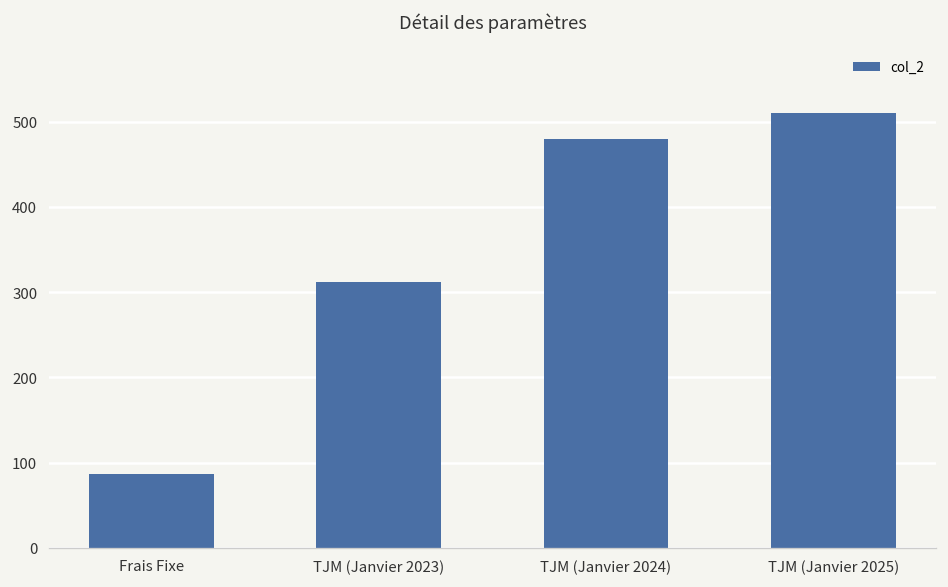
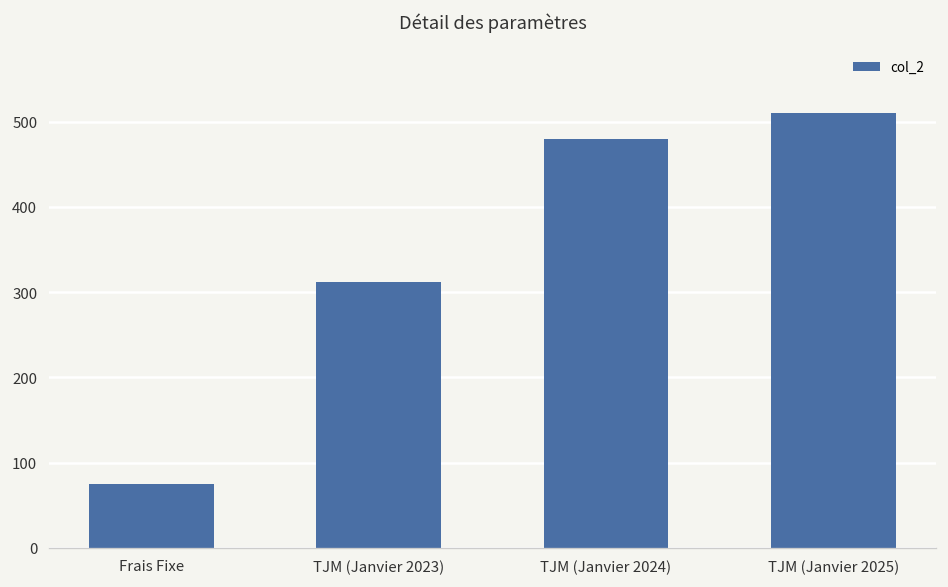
  {
-   "Frais Fixe": 90,
+   "Frais Fixe": 80,
    "TJM (Janvier 2023)": 310,
    "TJM (Janvier 2024)": 480,
    "TJM (Janvier 2025)": 510
  }
